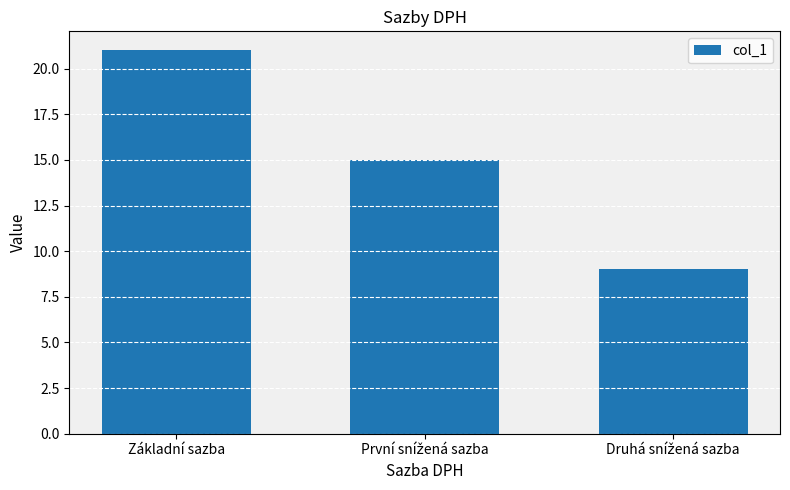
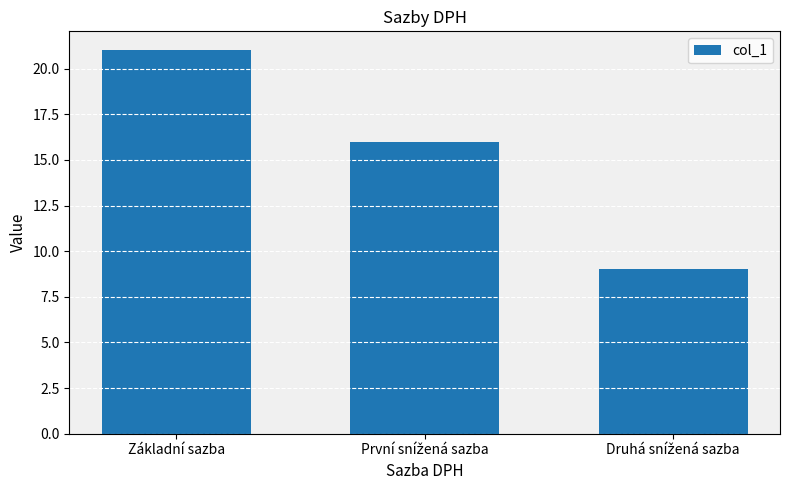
  {
    "Základní sazba": 21,
-   "První snížená sazba": 15,
+   "První snížená sazba": 16,
    "Druhá snížená sazba": 9
  }
